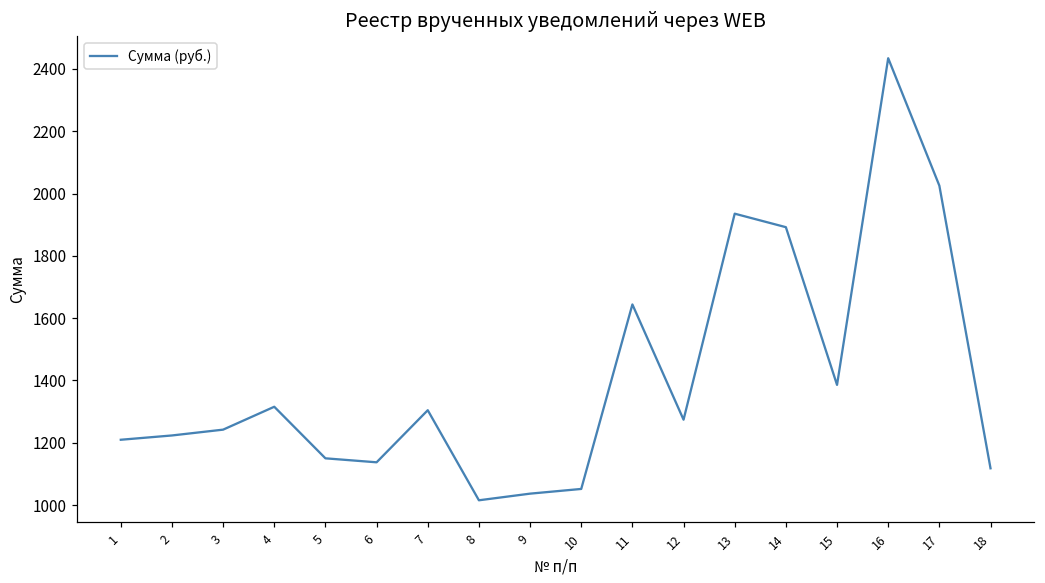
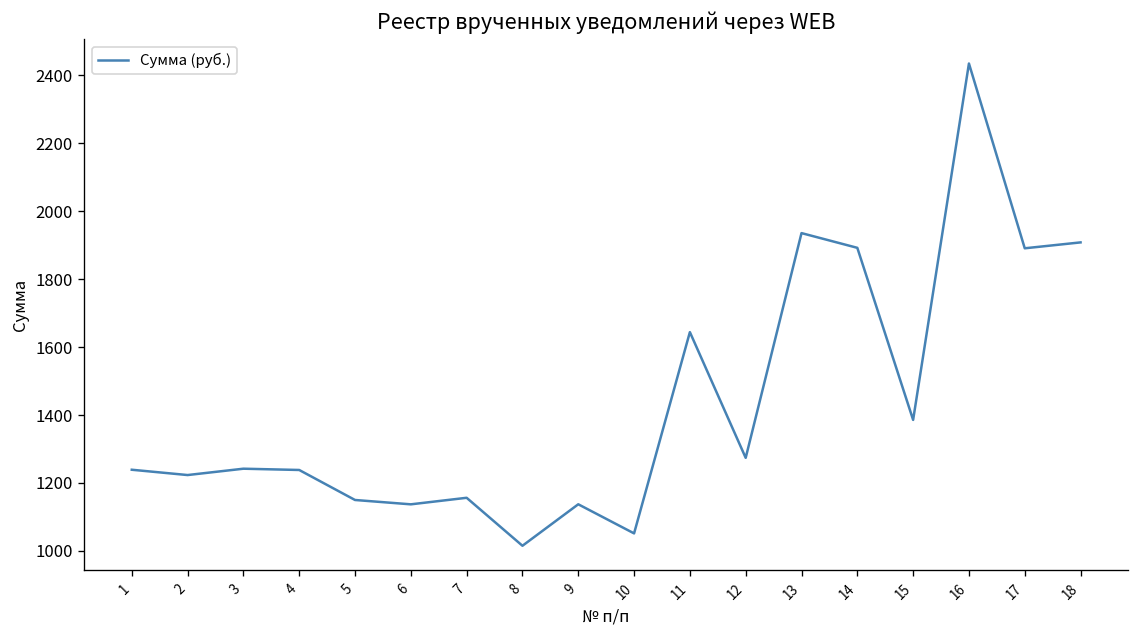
  {
-   "1": 1210,
+   "1": 1240,
    "2": 1220,
    "3": 1240,
-   "4": 1320,
+   "4": 1240,
    "5": 1150,
    "6": 1140,
-   "7": 1300,
+   "7": 1160,
    "8": 1020,
-   "9": 1040,
+   "9": 1140,
    "10": 1050,
    "11": 1640,
    "12": 1270,
    "13": 1940,
    "14": 1890,
    "15": 1390,
    "16": 2430,
-   "17": 2030,
-   "18": 1120
+   "17": 1890,
+   "18": 1910
  }
